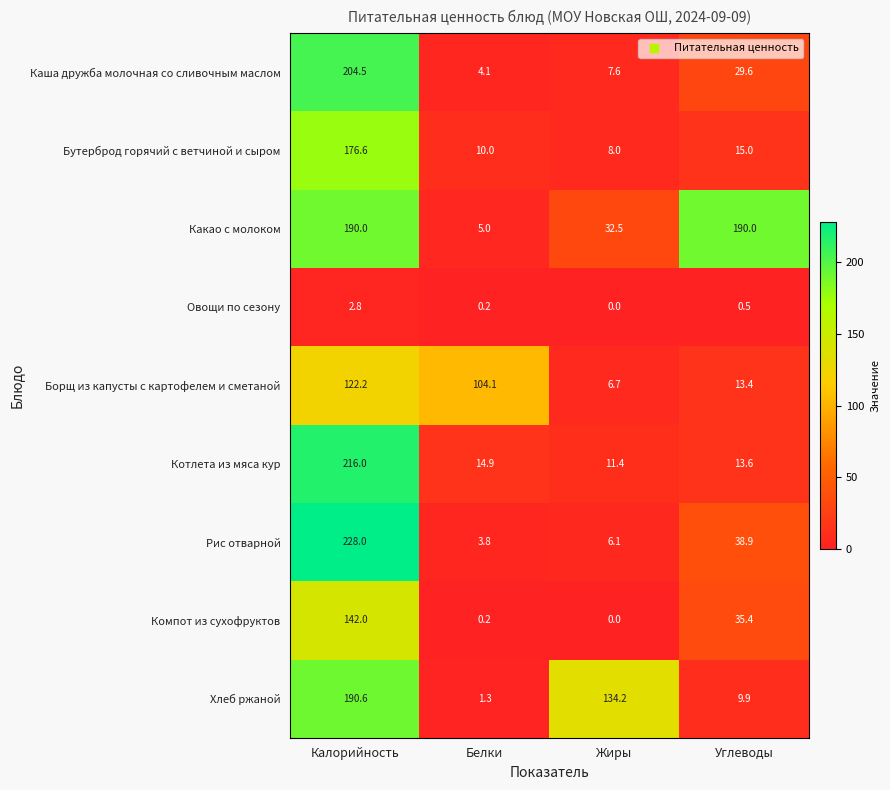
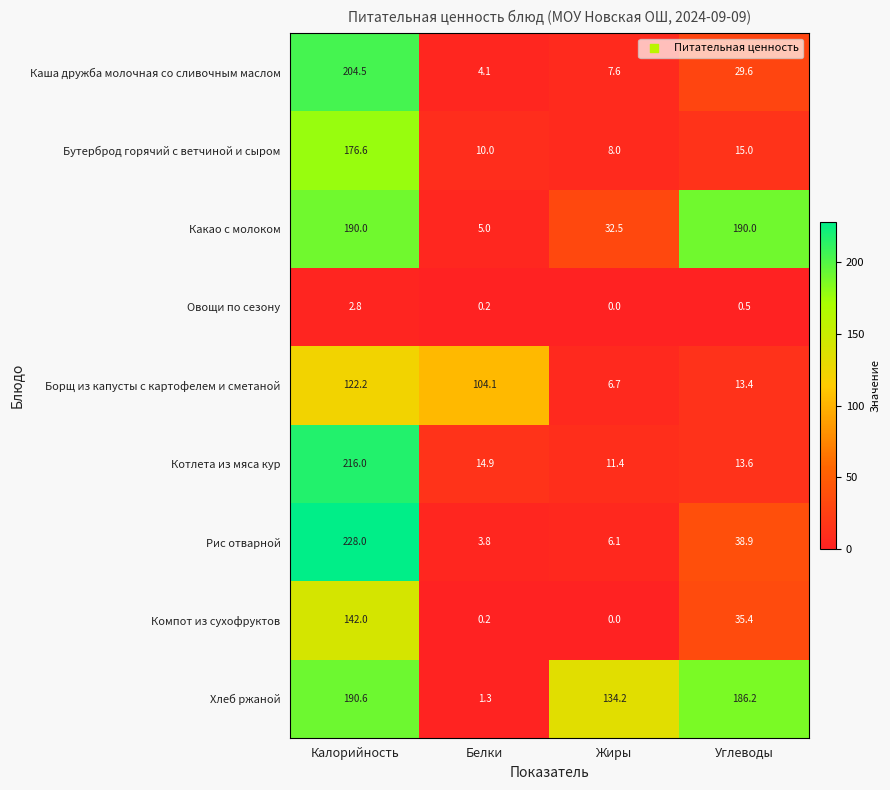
  {
    "Каша дружба молочная со сливочным маслом": {
      "Калорийность": 204.5,
      "Белки": 4.1,
      "Жиры": 7.6,
      "Углеводы": 29.6
    },
    "Бутерброд горячий с ветчиной и сыром": {
      "Калорийность": 176.6,
      "Белки": 10.0,
      "Жиры": 8.0,
      "Углеводы": 15.0
    },
    "Какао с молоком": {
      "Калорийность": 190.0,
      "Белки": 5.0,
      "Жиры": 32.5,
      "Углеводы": 190.0
    },
    "Овощи по сезону": {
      "Калорийность": 2.8,
      "Белки": 0.2,
      "Жиры": 0.0,
      "Углеводы": 0.5
    },
    "Борщ из капусты с картофелем и сметаной": {
      "Калорийность": 122.2,
      "Белки": 104.1,
      "Жиры": 6.7,
      "Углеводы": 13.4
    },
    "Котлета из мяса кур": {
      "Калорийность": 216.0,
      "Белки": 14.9,
      "Жиры": 11.4,
      "Углеводы": 13.6
    },
    "Рис отварной": {
      "Калорийность": 228.0,
      "Белки": 3.8,
      "Жиры": 6.1,
      "Углеводы": 38.9
    },
    "Компот из сухофруктов": {
      "Калорийность": 142.0,
      "Белки": 0.2,
      "Жиры": 0.0,
      "Углеводы": 35.4
    },
    "Хлеб ржаной": {
      "Калорийность": 190.6,
      "Белки": 1.3,
      "Жиры": 134.2,
-     "Углеводы": 9.9
+     "Углеводы": 186.2
    }
  }
